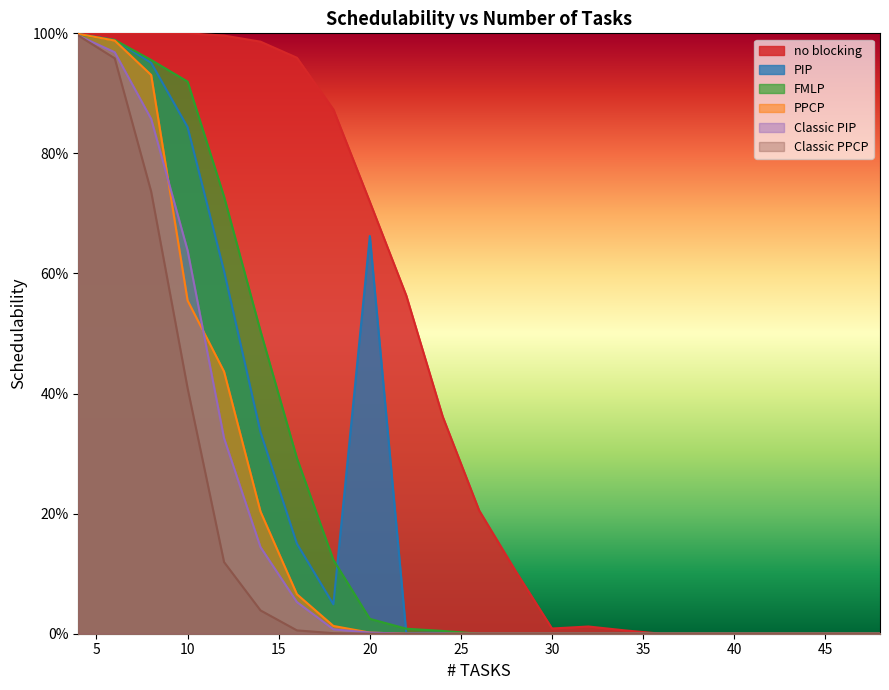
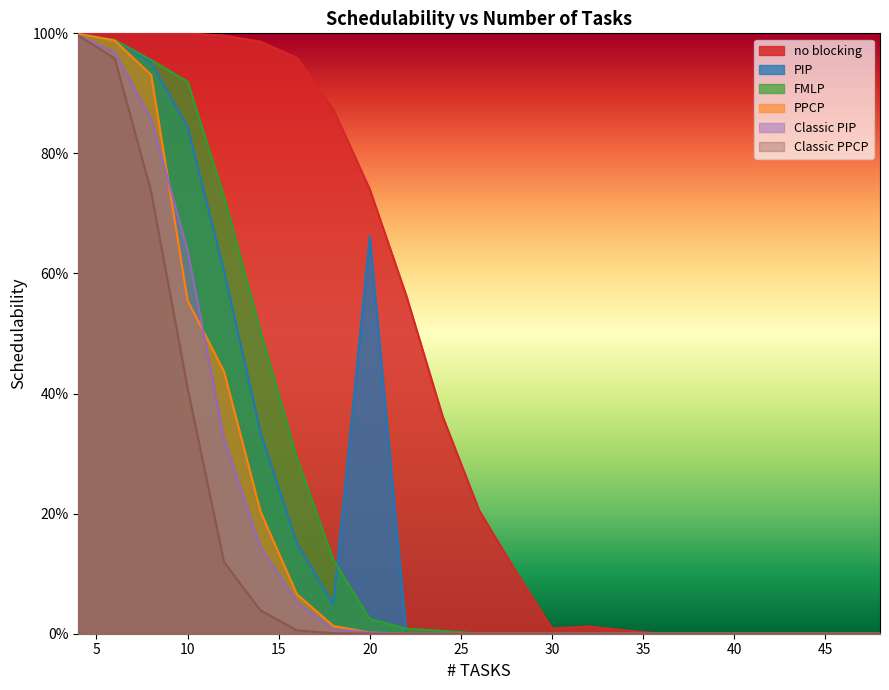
  {
    "no blocking": {
      "10": "100%",
-     "20": "72%",
+     "20": "74%",
      "30": "1%"
    },
    "PIP": {
      "10": "84%",
      "20": "66%"
    },
    "FMLP": {
      "10": "92%",
      "20": "2%"
    },
    "PPCP": {
      "10": "55%"
    }
  }
